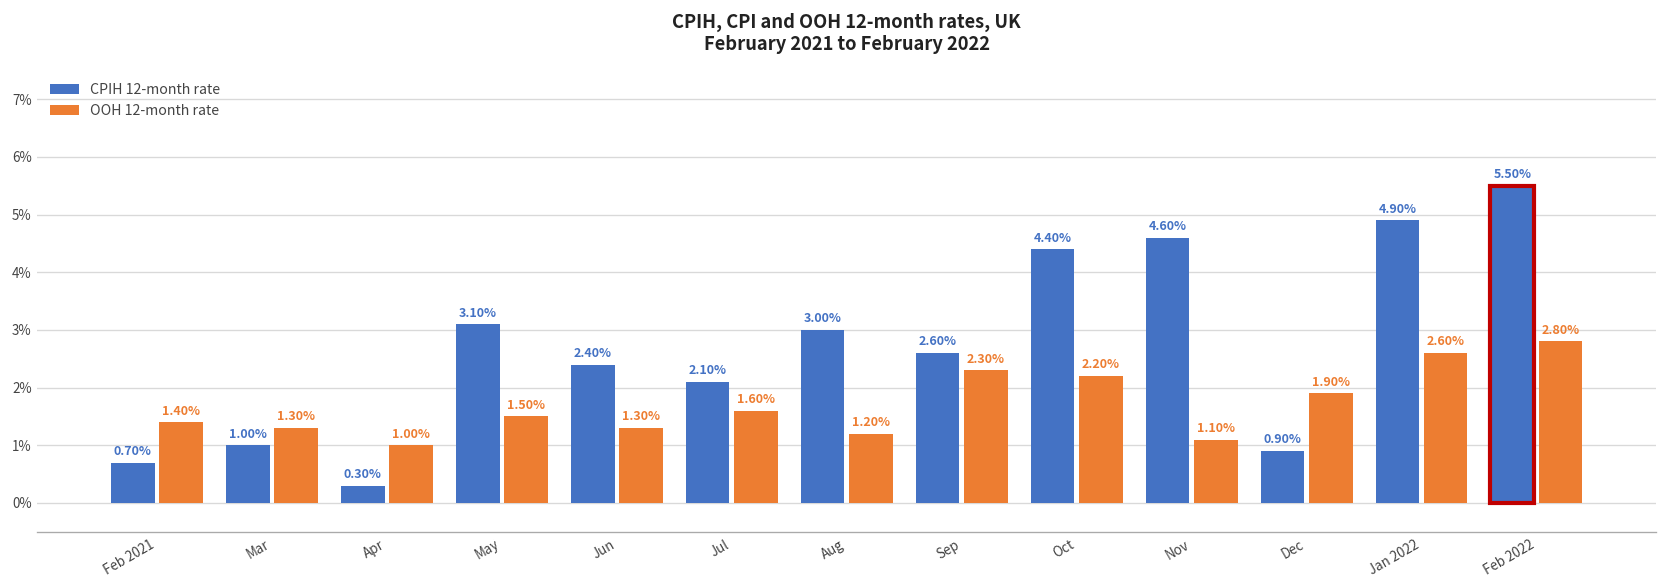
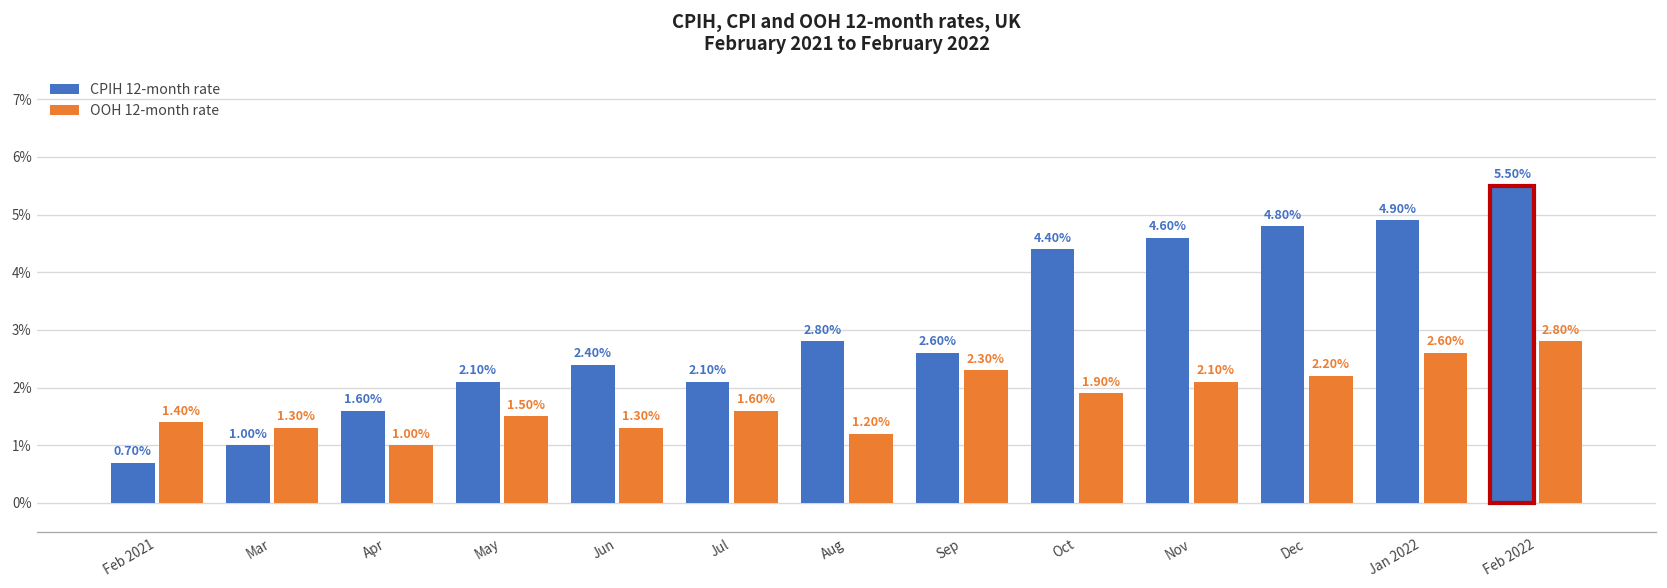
  {
    "CPIH 12-month rate": {
      "Feb 2021": "0.70%",
      "Mar": "1.00%",
-     "Apr": "0.30%",
-     "May": "3.10%",
+     "Apr": "1.60%",
+     "May": "2.10%",
      "Jun": "2.40%",
      "Jul": "2.10%",
-     "Aug": "3.00%",
+     "Aug": "2.80%",
      "Sep": "2.60%",
      "Oct": "4.40%",
      "Nov": "4.60%",
-     "Dec": "0.90%",
+     "Dec": "4.80%",
      "Jan 2022": "4.90%",
      "Feb 2022": "5.50%"
    },
    "OOH 12-month rate": {
      "Feb 2021": "1.40%",
      "Mar": "1.30%",
      "Apr": "1.00%",
      "May": "1.50%",
      "Jun": "1.30%",
      "Jul": "1.60%",
      "Aug": "1.20%",
      "Sep": "2.30%",
-     "Oct": "2.20%",
-     "Nov": "1.10%",
-     "Dec": "1.90%",
+     "Oct": "1.90%",
+     "Nov": "2.10%",
+     "Dec": "2.20%",
      "Jan 2022": "2.60%",
      "Feb 2022": "2.80%"
    }
  }
